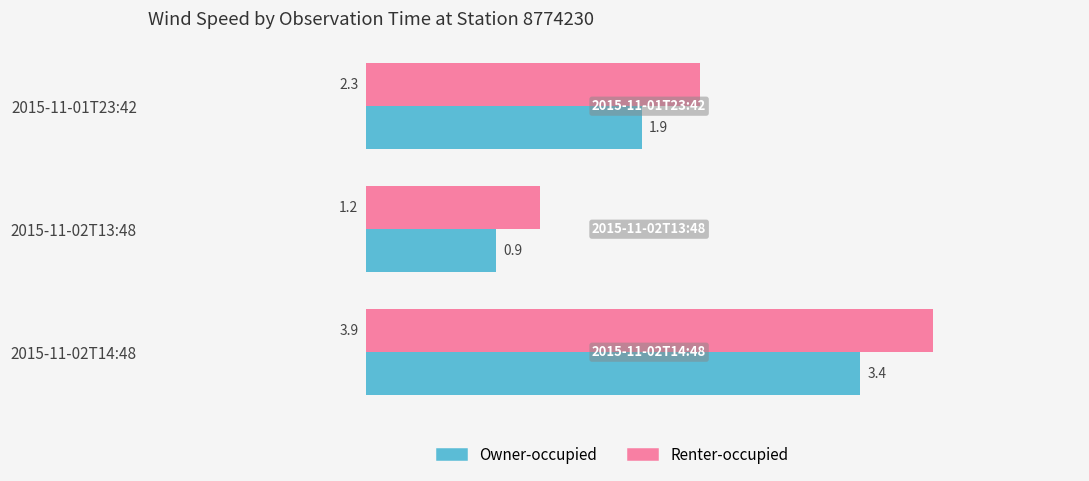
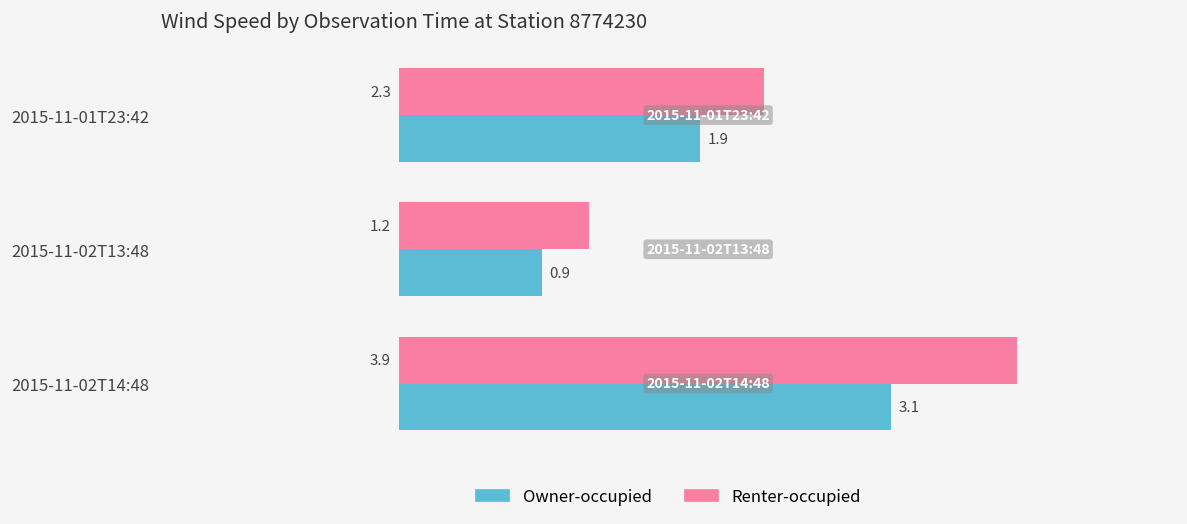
  {
    "Owner-occupied": {
      "2015-11-01T23:42": 1.9,
      "2015-11-02T13:48": 0.9,
-     "2015-11-02T14:48": 3.4
+     "2015-11-02T14:48": 3.1
    }
  }
